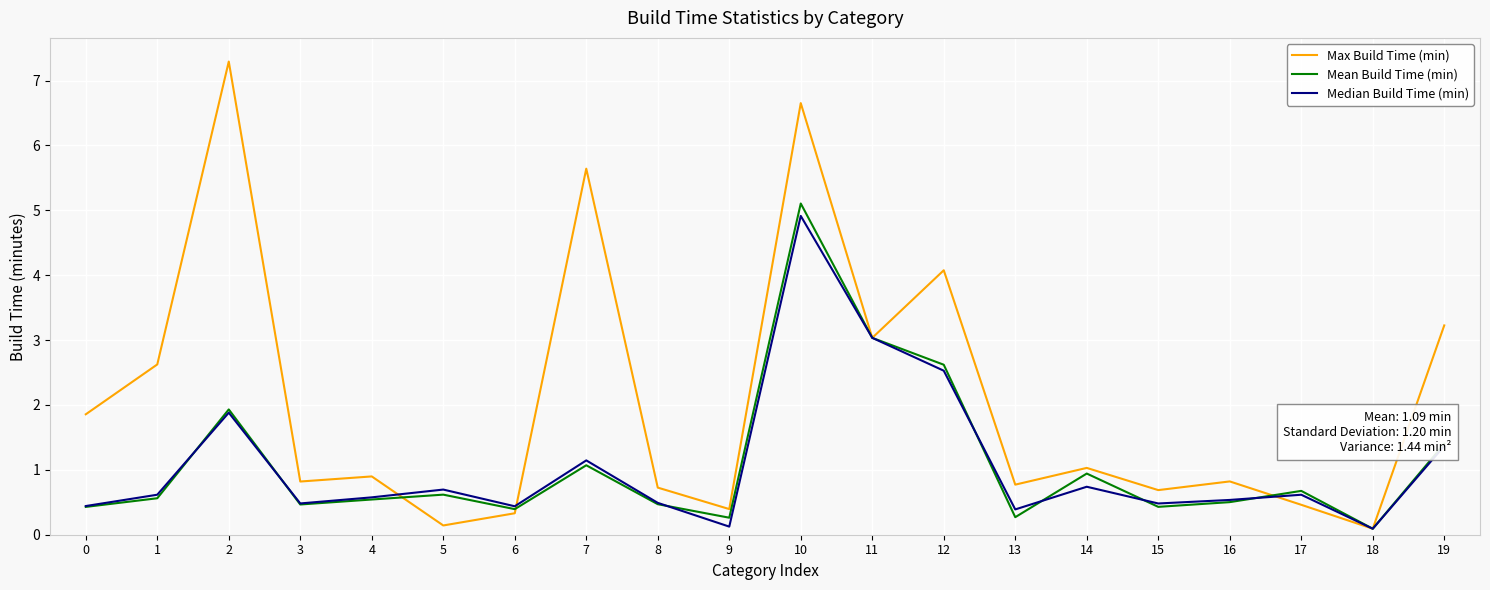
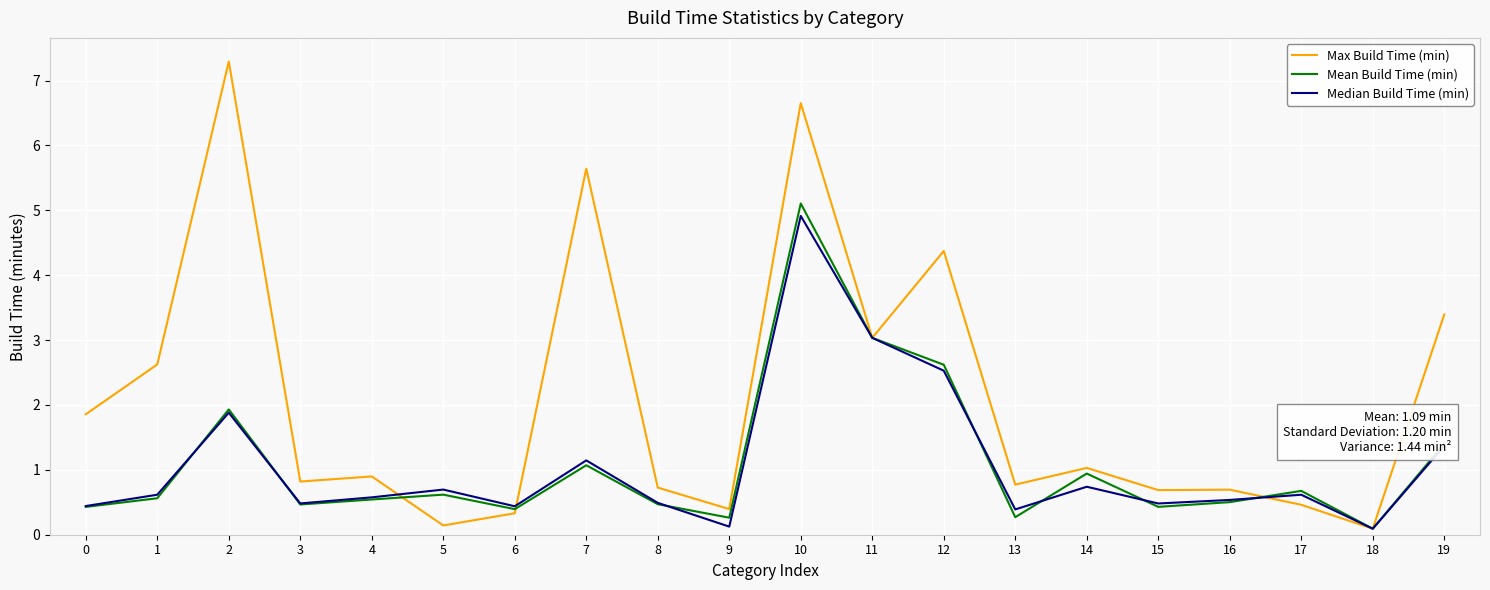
  {
    "Max Build Time (min)": {
      "0": 1.9,
      "1": 2.6,
      "2": 7.3,
      "3": 0.8,
      "4": 0.9,
      "5": 0.1,
      "6": 0.3,
      "7": 5.6,
      "8": 0.7,
      "9": 0.4,
      "10": 6.7,
-     "12": 4.1,
+     "12": 4.4,
      "13": 0.8,
      "14": 1.0,
      "15": 0.7,
-     "16": 0.8,
+     "16": 0.7,
      "17": 0.5,
-     "19": 3.2
+     "19": 3.4
    },
    "Mean Build Time (min)": {
      "1": 0.6,
      "2": 1.9,
      "5": 0.6,
      "6": 0.4,
      "7": 1.1,
      "9": 0.3,
      "10": 5.1,
      "12": 2.6,
      "13": 0.3,
      "14": 0.9,
      "15": 0.4,
      "17": 0.7
    },
    "Median Build Time (min)": {
      "1": 0.6,
      "2": 1.9,
      "5": 0.7,
      "6": 0.4,
      "7": 1.1,
      "9": 0.1,
      "10": 4.9,
      "12": 2.5,
      "13": 0.4,
      "14": 0.7,
      "15": 0.5,
      "17": 0.6
    }
  }
